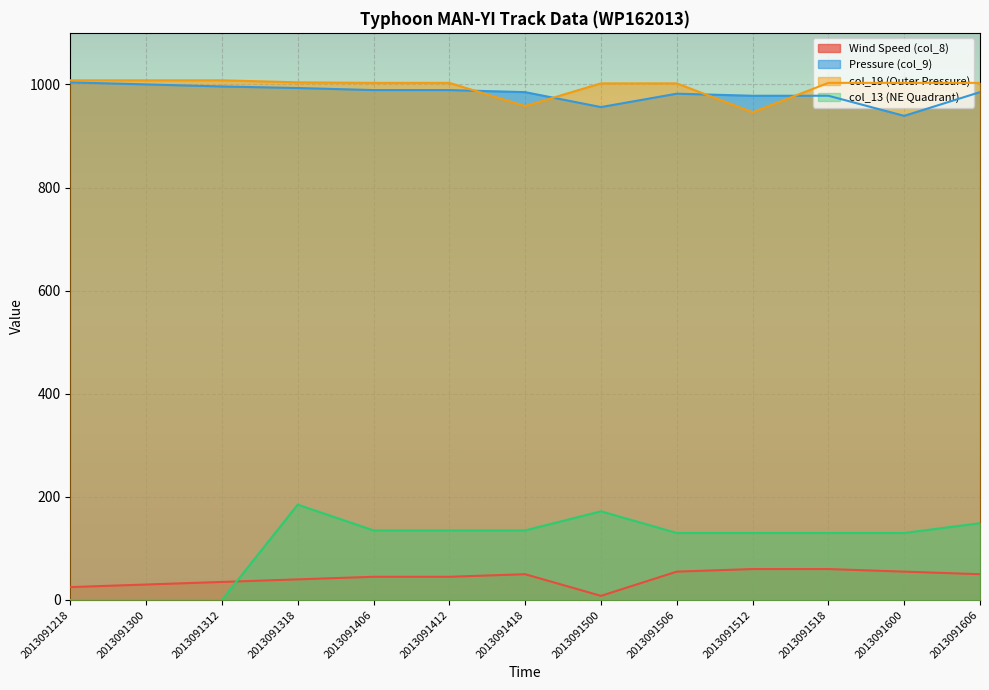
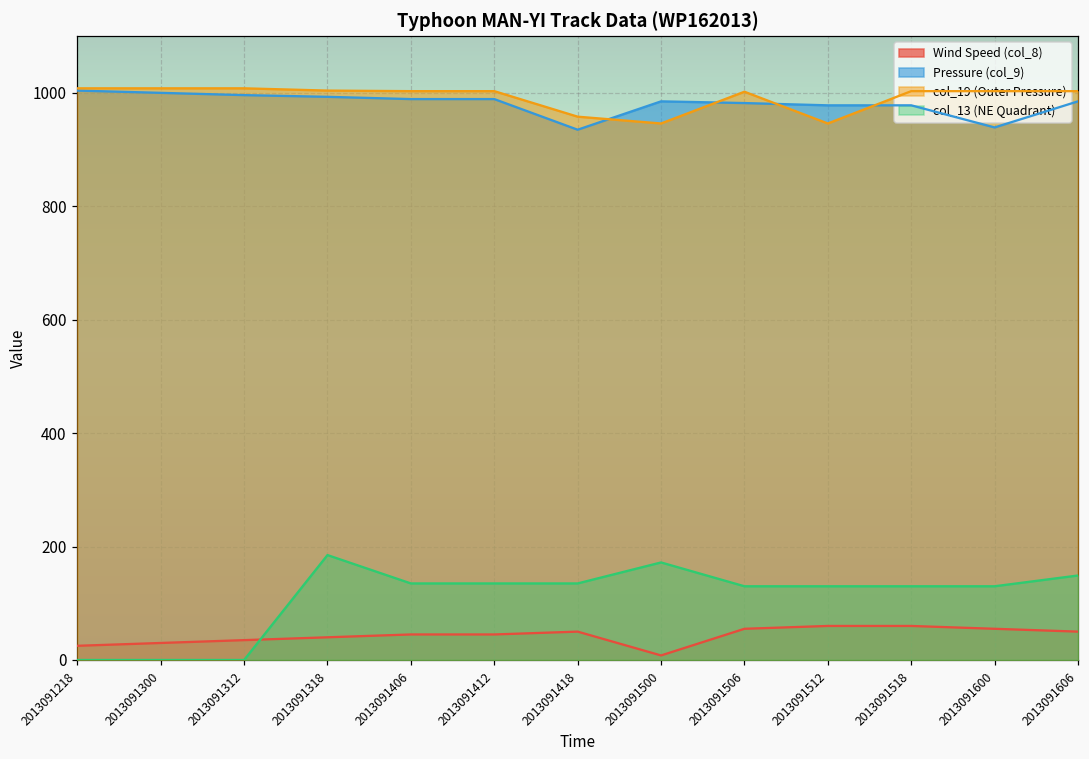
  {
    "Wind Speed (col_8)": {
      "2013091218": 30,
      "2013091300": 30,
      "2013091312": 40,
      "2013091318": 40,
      "2013091406": 50,
      "2013091412": 50,
      "2013091418": 50,
      "2013091500": 10,
      "2013091506": 60,
      "2013091512": 60,
      "2013091518": 60,
      "2013091600": 60,
      "2013091606": 50
    },
    "Pressure (col_9)": {
      "2013091300": 1000,
      "2013091312": 1000,
      "2013091318": 990,
      "2013091406": 990,
      "2013091412": 990,
-     "2013091418": 990,
-     "2013091500": 960,
+     "2013091418": 940,
+     "2013091500": 990,
      "2013091506": 980,
      "2013091512": 980,
      "2013091600": 940,
      "2013091606": 990
    },
    "col_19 (Outer Pressure)": {
      "2013091300": 1010,
      "2013091312": 1010,
      "2013091318": 1000,
      "2013091406": 1000,
      "2013091412": 1000,
      "2013091418": 960,
-     "2013091500": 1000,
+     "2013091500": 950,
      "2013091506": 1000,
      "2013091512": 950,
      "2013091606": 1000
    },
    "col_13 (NE Quadrant)": {
      "2013091218": 0,
      "2013091300": 0,
      "2013091312": 0,
      "2013091318": 190,
      "2013091406": 140,
      "2013091412": 140,
      "2013091418": 140,
      "2013091500": 170,
      "2013091506": 130,
      "2013091512": 130,
      "2013091518": 130,
      "2013091600": 130,
      "2013091606": 150
    }
  }
